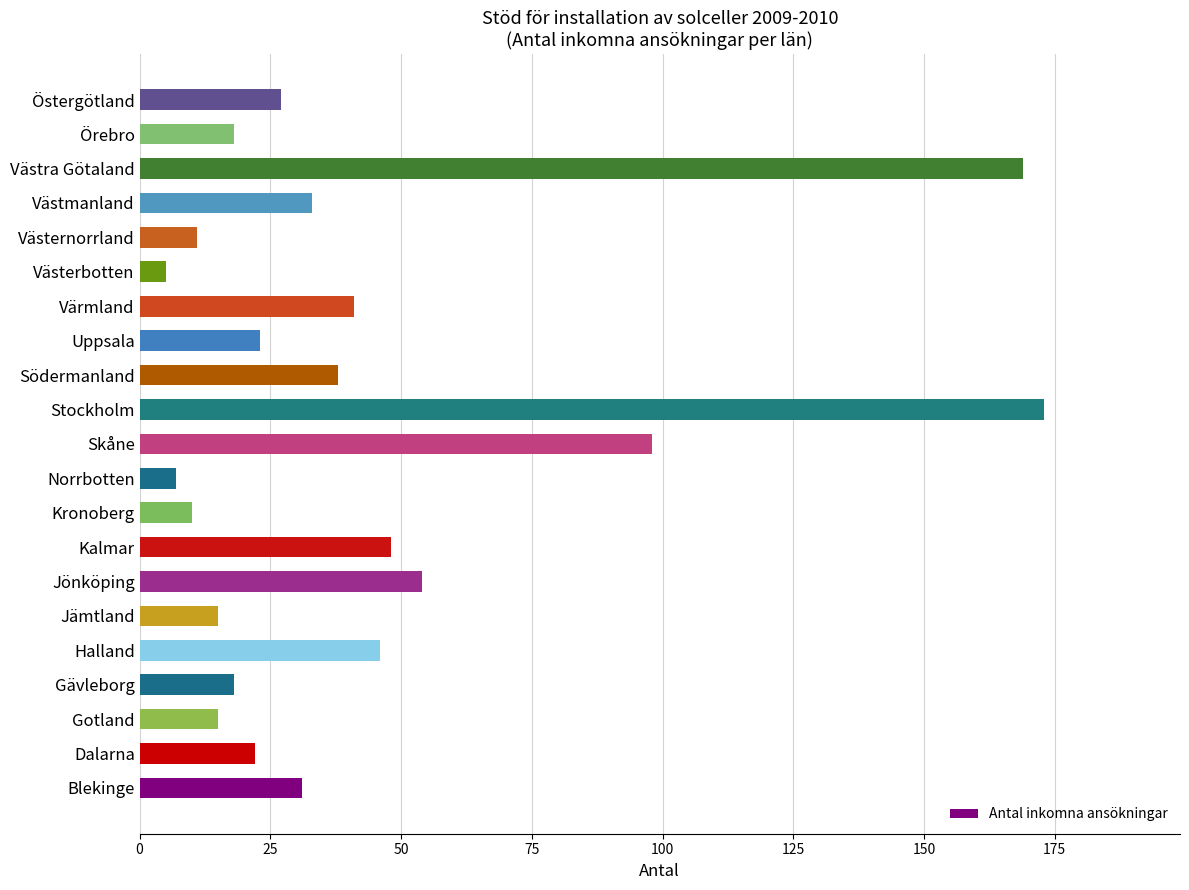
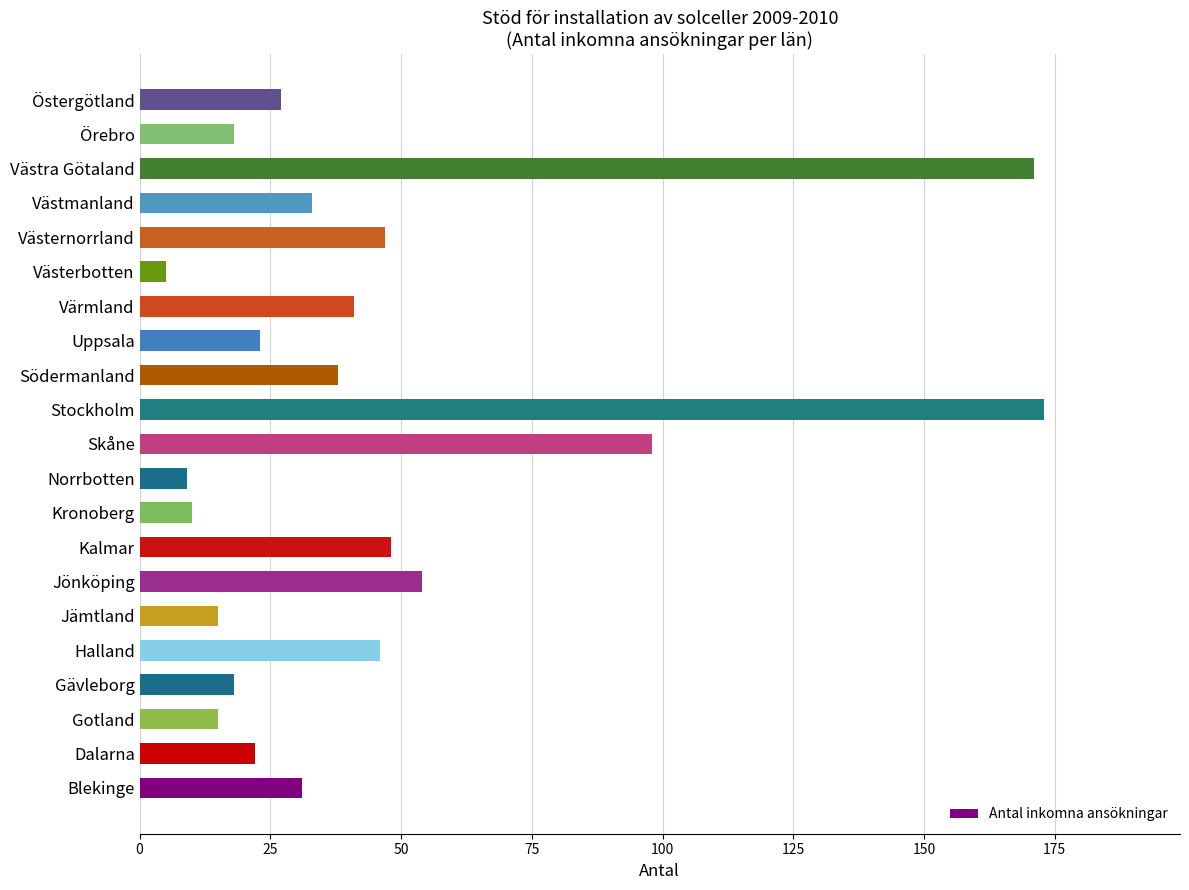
  {
    "Östergötland": 27,
    "Örebro": 18,
-   "Västra Götaland": 169,
+   "Västra Götaland": 171,
    "Västmanland": 33,
-   "Västernorrland": 11,
+   "Västernorrland": 47,
    "Västerbotten": 5,
    "Värmland": 41,
    "Uppsala": 23,
    "Södermanland": 38,
    "Stockholm": 173,
    "Skåne": 98,
-   "Norrbotten": 7,
+   "Norrbotten": 9,
    "Kronoberg": 10,
    "Kalmar": 48,
    "Jönköping": 54,
    "Jämtland": 15,
    "Halland": 46,
    "Gävleborg": 18,
    "Gotland": 15,
    "Dalarna": 22,
    "Blekinge": 31
  }
